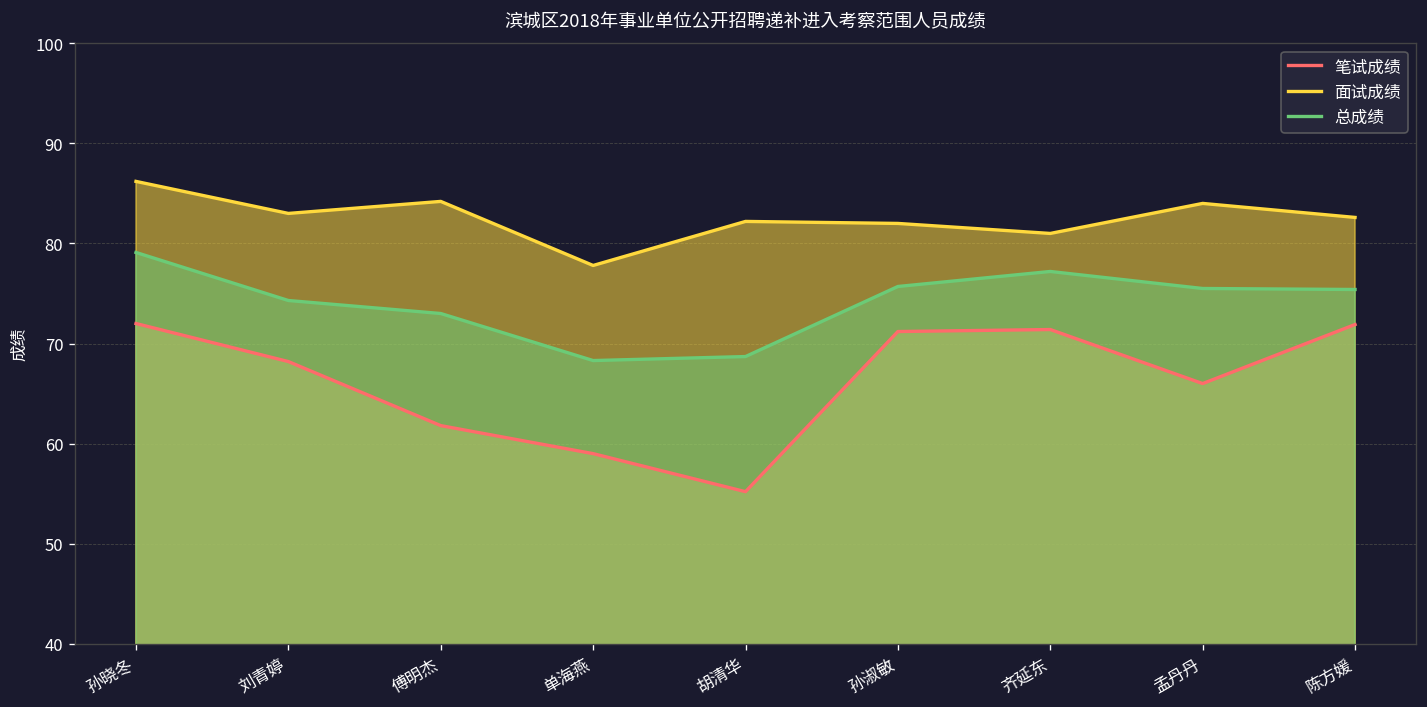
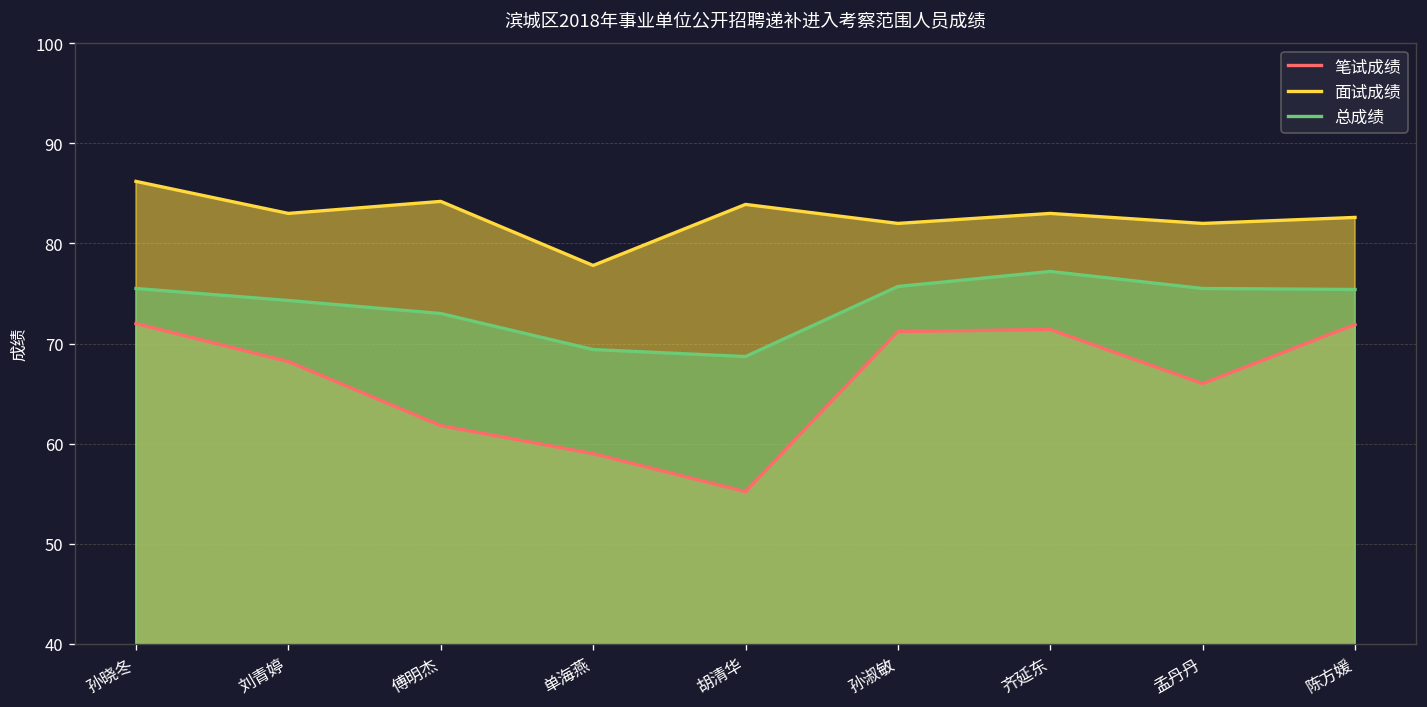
  {
    "笔试成绩": {
      "孙晓冬": 72,
      "刘青婷": 68,
      "傅明杰": 62,
      "单海燕": 59,
      "胡清华": 55,
      "孙淑敏": 71,
      "齐延东": 71,
      "孟丹丹": 66,
      "陈方媛": 72
    },
    "面试成绩": {
      "孙晓冬": 86,
      "刘青婷": 83,
      "傅明杰": 84,
      "单海燕": 78,
-     "胡清华": 82,
+     "胡清华": 84,
      "孙淑敏": 82,
-     "齐延东": 81,
-     "孟丹丹": 84,
+     "齐延东": 83,
+     "孟丹丹": 82,
      "陈方媛": 83
    },
    "总成绩": {
-     "孙晓冬": 79,
+     "孙晓冬": 76,
      "刘青婷": 74,
      "傅明杰": 73,
-     "单海燕": 68,
+     "单海燕": 69,
      "胡清华": 69,
      "孙淑敏": 76,
      "齐延东": 77,
      "孟丹丹": 76,
      "陈方媛": 75
    }
  }
